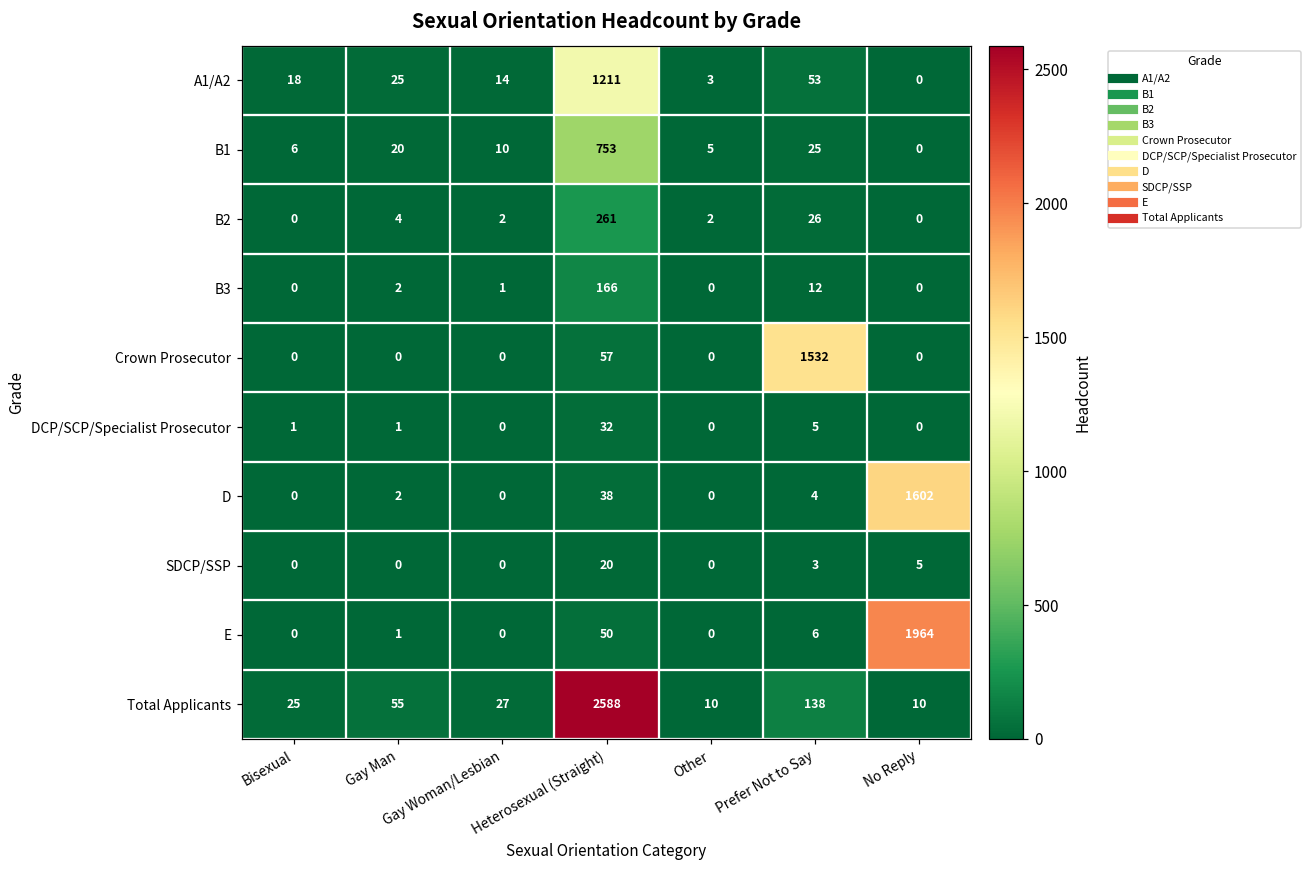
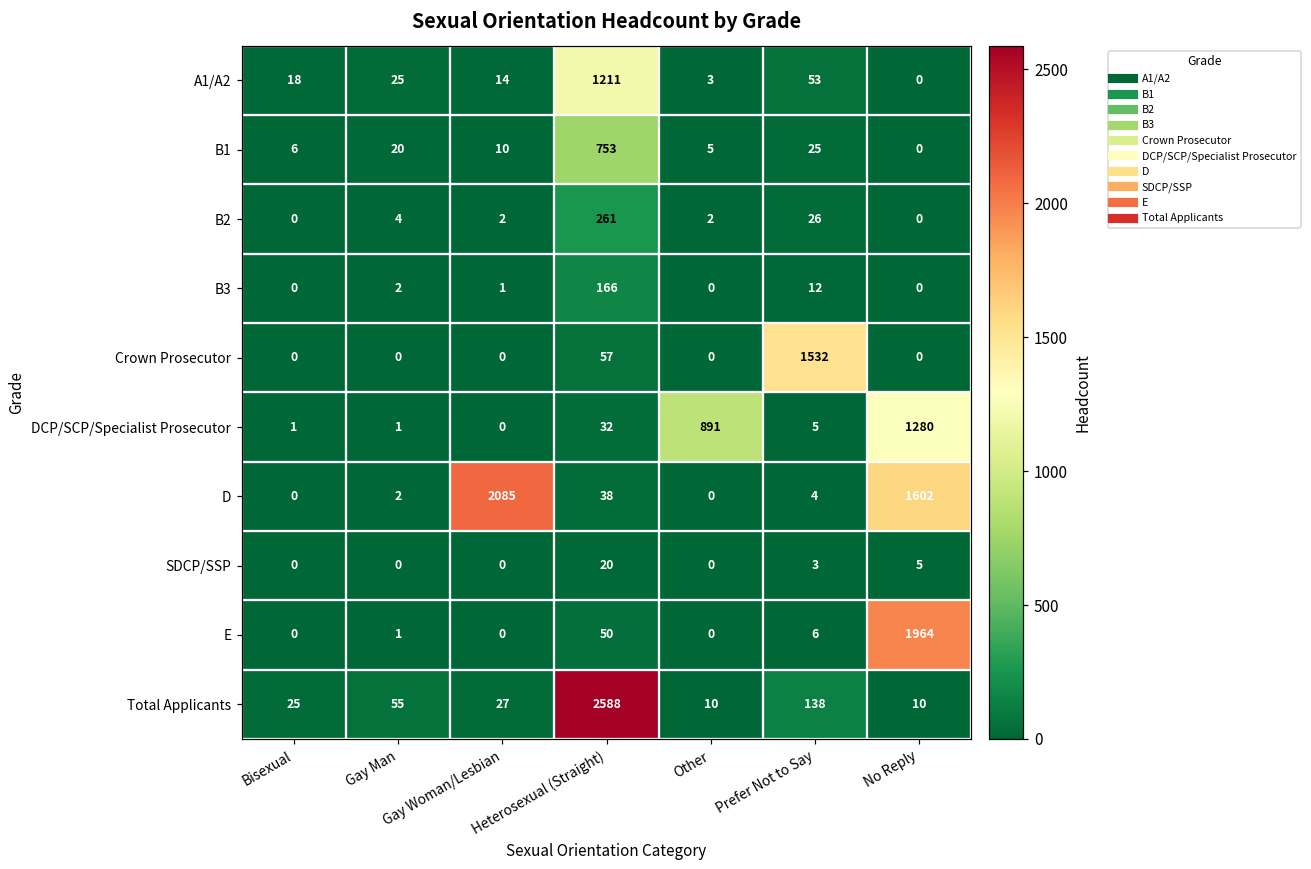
  {
    "A1/A2": {
      "Bisexual": 18,
      "Gay Man": 25,
      "Gay Woman/Lesbian": 14,
      "Heterosexual (Straight)": 1211,
      "Other": 3,
      "Prefer Not to Say": 53,
      "No Reply": 0
    },
    "B1": {
      "Bisexual": 6,
      "Gay Man": 20,
      "Gay Woman/Lesbian": 10,
      "Heterosexual (Straight)": 753,
      "Other": 5,
      "Prefer Not to Say": 25,
      "No Reply": 0
    },
    "B2": {
      "Bisexual": 0,
      "Gay Man": 4,
      "Gay Woman/Lesbian": 2,
      "Heterosexual (Straight)": 261,
      "Other": 2,
      "Prefer Not to Say": 26,
      "No Reply": 0
    },
    "B3": {
      "Bisexual": 0,
      "Gay Man": 2,
      "Gay Woman/Lesbian": 1,
      "Heterosexual (Straight)": 166,
      "Other": 0,
      "Prefer Not to Say": 12,
      "No Reply": 0
    },
    "Crown Prosecutor": {
      "Bisexual": 0,
      "Gay Man": 0,
      "Gay Woman/Lesbian": 0,
      "Heterosexual (Straight)": 57,
      "Other": 0,
      "Prefer Not to Say": 1532,
      "No Reply": 0
    },
    "DCP/SCP/Specialist Prosecutor": {
      "Bisexual": 1,
      "Gay Man": 1,
      "Gay Woman/Lesbian": 0,
      "Heterosexual (Straight)": 32,
-     "Other": 0,
+     "Other": 891,
      "Prefer Not to Say": 5,
-     "No Reply": 0
+     "No Reply": 1280
    },
    "D": {
      "Bisexual": 0,
      "Gay Man": 2,
-     "Gay Woman/Lesbian": 0,
+     "Gay Woman/Lesbian": 2085,
      "Heterosexual (Straight)": 38,
      "Other": 0,
      "Prefer Not to Say": 4,
      "No Reply": 1602
    },
    "SDCP/SSP": {
      "Bisexual": 0,
      "Gay Man": 0,
      "Gay Woman/Lesbian": 0,
      "Heterosexual (Straight)": 20,
      "Other": 0,
      "Prefer Not to Say": 3,
      "No Reply": 5
    },
    "E": {
      "Bisexual": 0,
      "Gay Man": 1,
      "Gay Woman/Lesbian": 0,
      "Heterosexual (Straight)": 50,
      "Other": 0,
      "Prefer Not to Say": 6,
      "No Reply": 1964
    },
    "Total Applicants": {
      "Bisexual": 25,
      "Gay Man": 55,
      "Gay Woman/Lesbian": 27,
      "Heterosexual (Straight)": 2588,
      "Other": 10,
      "Prefer Not to Say": 138,
      "No Reply": 10
    }
  }
